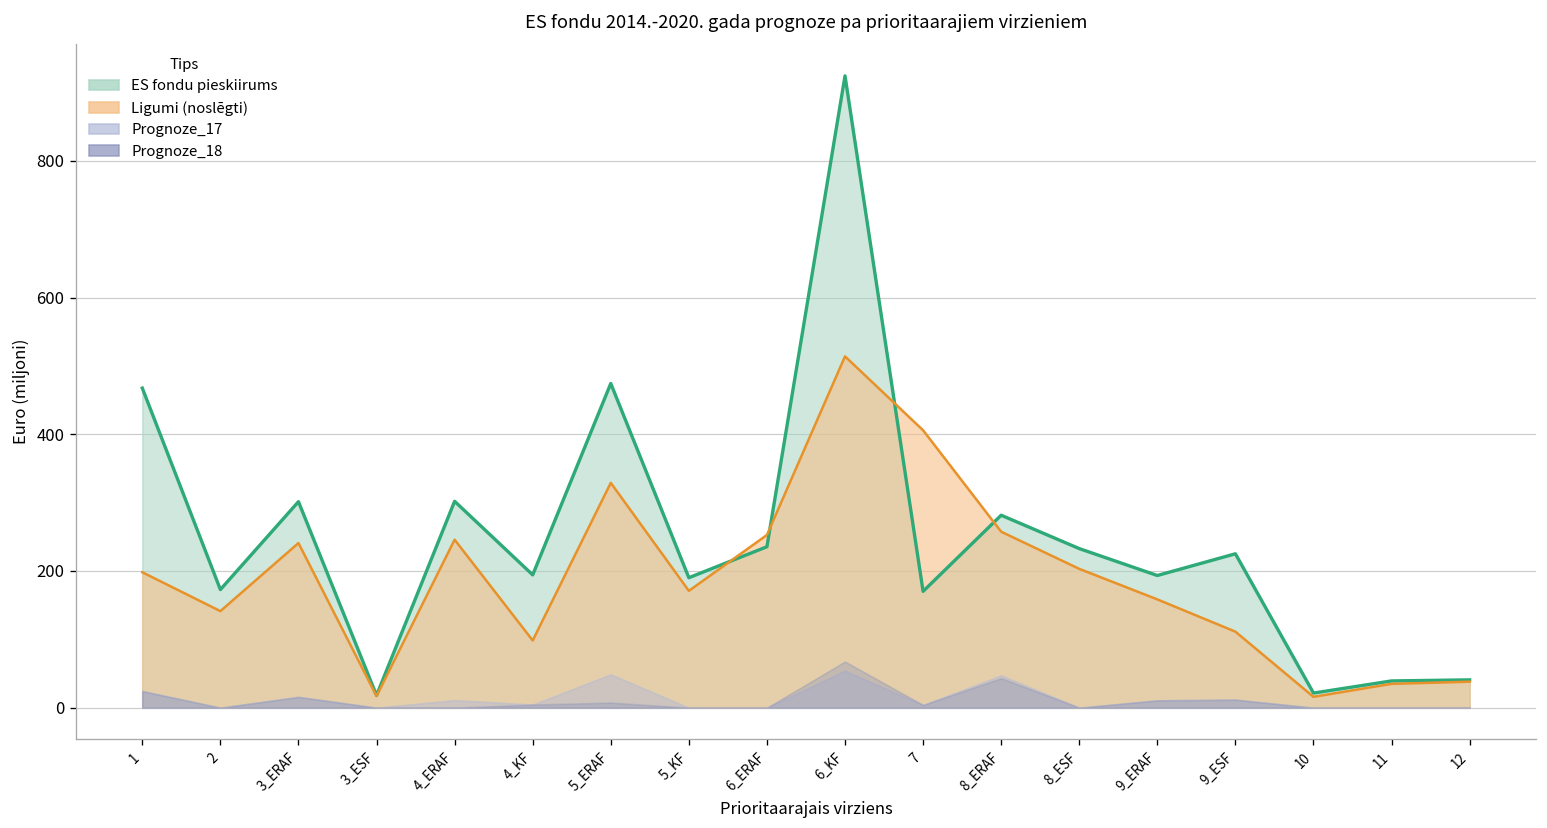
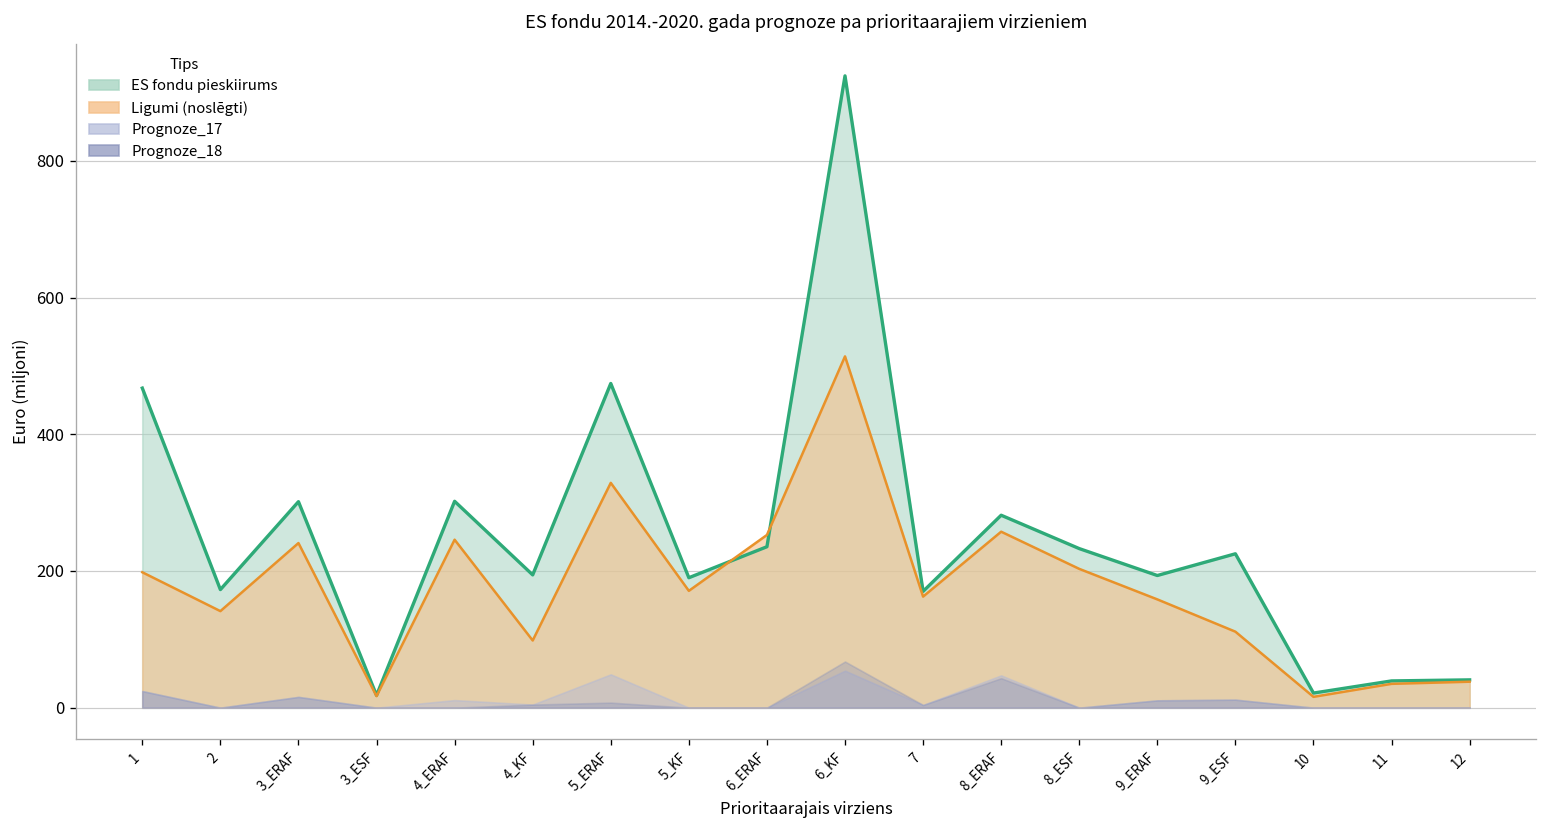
  {
    "Ligumi (noslēgti)": {
      "1": 200,
      "2": 140,
      "3_ERAF": 240,
      "4_ERAF": 250,
      "4_KF": 100,
      "5_ERAF": 330,
      "5_KF": 170,
      "6_ERAF": 250,
      "6_KF": 510,
-     "7": 410,
+     "7": 160,
      "8_ERAF": 260,
      "8_ESF": 200,
      "9_ERAF": 160,
      "9_ESF": 110,
      "10": 20
    }
  }
